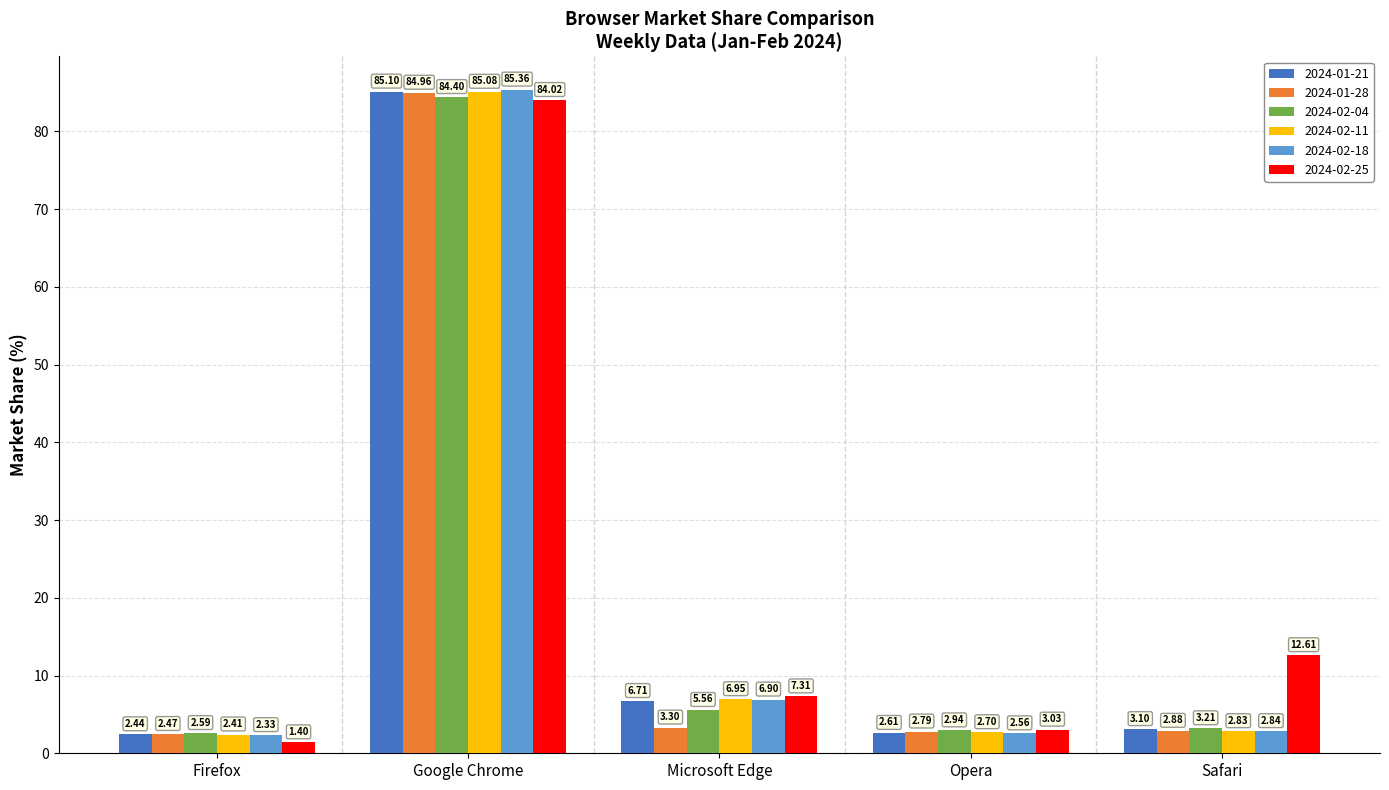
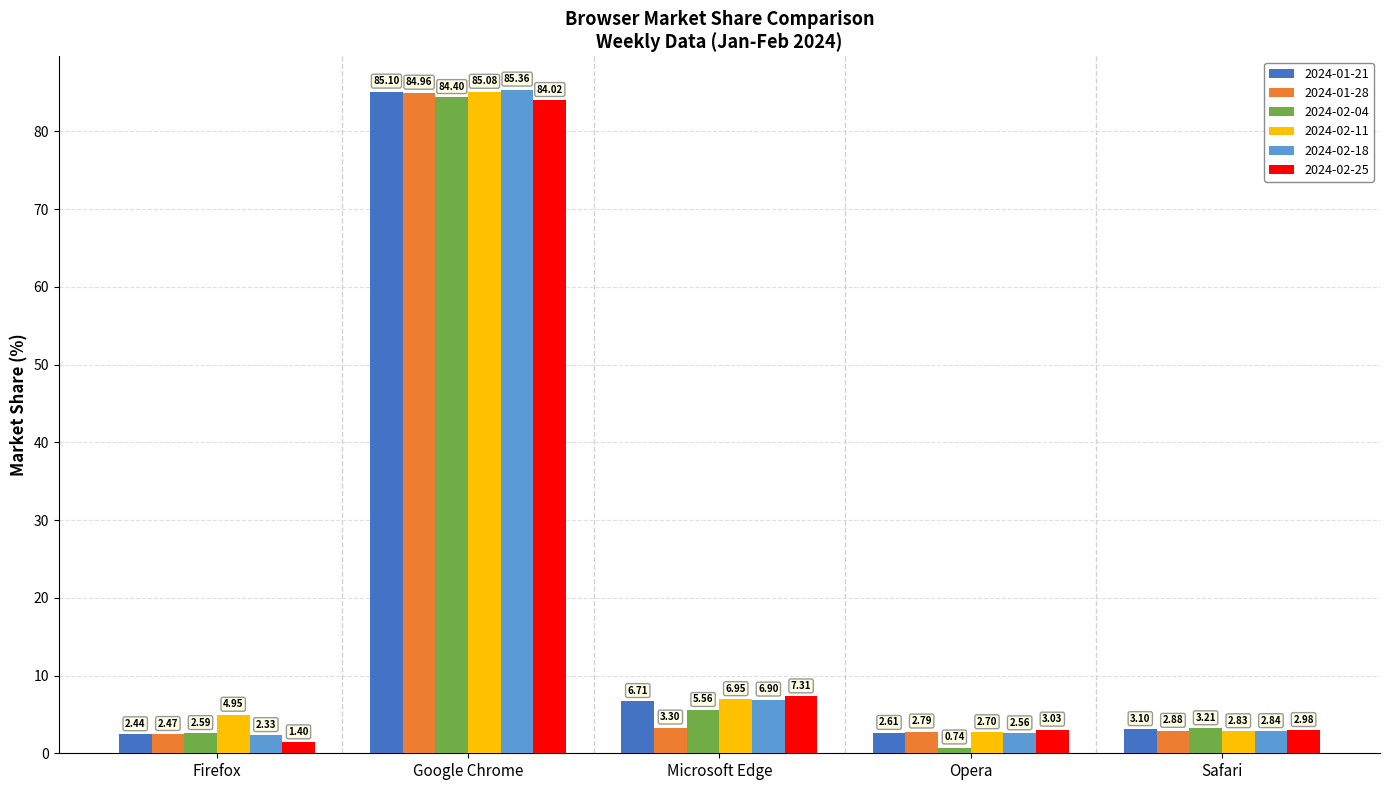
  {
    "2024-02-04": {
-     "Opera": 2.94
+     "Opera": 0.74
    },
    "2024-02-11": {
-     "Firefox": 2.41
+     "Firefox": 4.95
    },
    "2024-02-25": {
-     "Safari": 12.61
+     "Safari": 2.98
    }
  }
